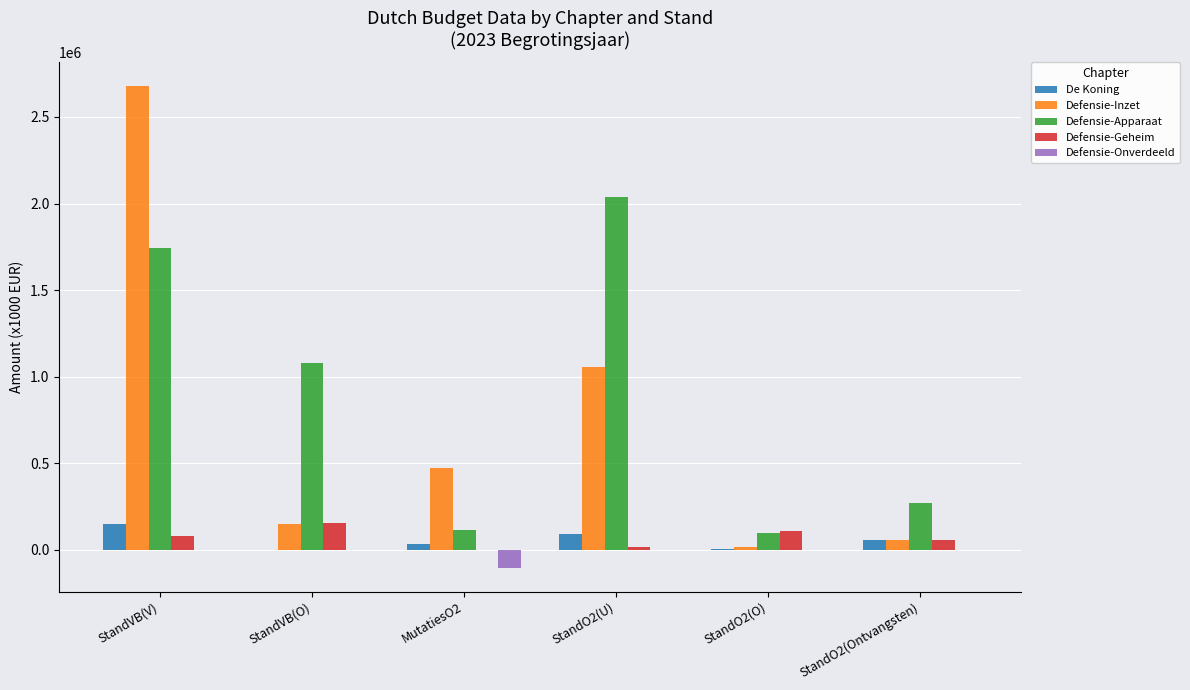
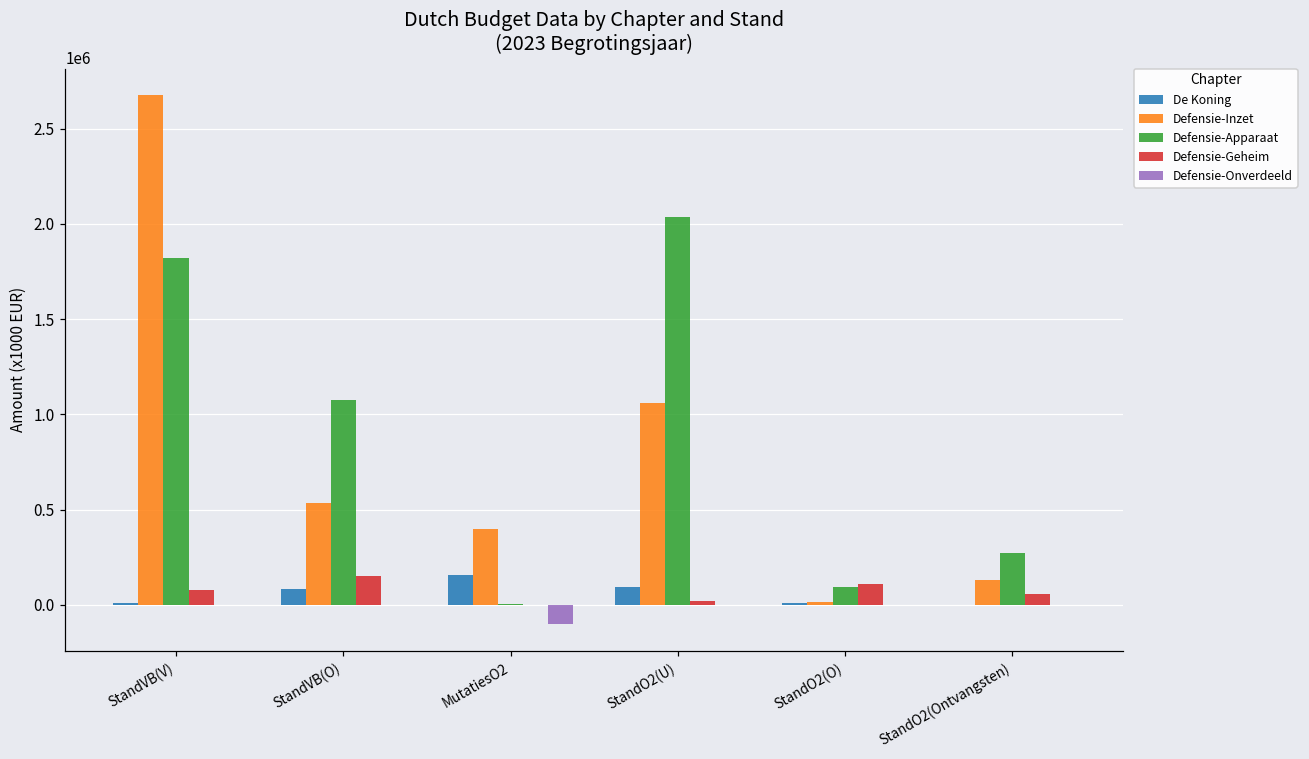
  {
    "De Koning": {
-     "StandVB(V)": 150000,
-     "StandVB(O)": 0,
-     "MutatiesO2": 40000,
+     "StandVB(V)": 10000,
+     "StandVB(O)": 80000,
+     "MutatiesO2": 160000,
      "StandO2(U)": 90000,
-     "StandO2(Ontvangsten)": 60000
+     "StandO2(Ontvangsten)": 0
    },
    "Defensie-Inzet": {
      "StandVB(V)": 2680000,
-     "StandVB(O)": 150000,
-     "MutatiesO2": 480000,
+     "StandVB(O)": 540000,
+     "MutatiesO2": 400000,
      "StandO2(U)": 1060000,
      "StandO2(O)": 20000,
-     "StandO2(Ontvangsten)": 60000
+     "StandO2(Ontvangsten)": 130000
    },
    "Defensie-Apparaat": {
-     "StandVB(V)": 1740000,
+     "StandVB(V)": 1820000,
      "StandVB(O)": 1080000,
-     "MutatiesO2": 120000,
+     "MutatiesO2": 0,
      "StandO2(U)": 2040000,
      "StandO2(O)": 100000,
      "StandO2(Ontvangsten)": 270000
    },
    "Defensie-Geheim": {
      "StandVB(V)": 80000,
      "StandVB(O)": 150000,
      "MutatiesO2": 0,
      "StandO2(U)": 20000,
      "StandO2(O)": 110000,
      "StandO2(Ontvangsten)": 60000
    },
    "Defensie-Onverdeeld": {
      "StandVB(V)": 0,
      "StandVB(O)": 0,
      "MutatiesO2": -100000,
      "StandO2(U)": 0,
      "StandO2(O)": 0,
      "StandO2(Ontvangsten)": 0
    }
  }
